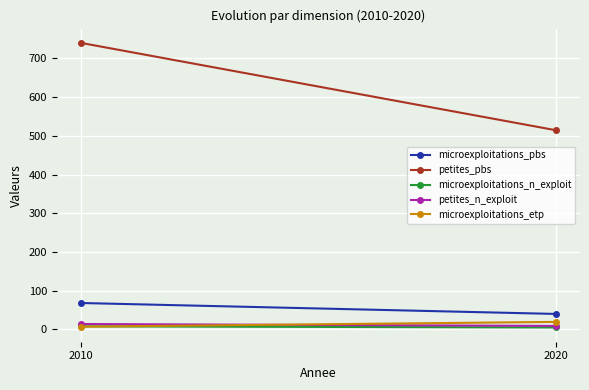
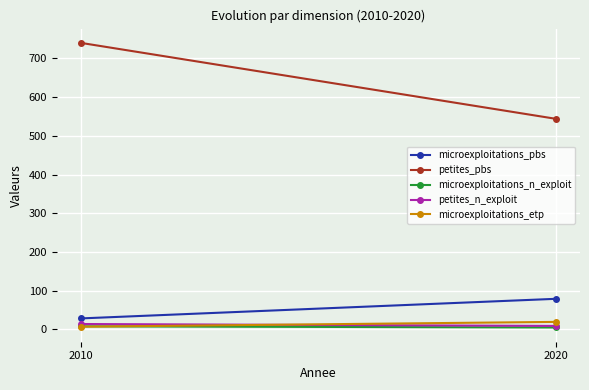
  {
    "microexploitations_pbs": {
-     "2010": 70,
-     "2020": 40
+     "2010": 30,
+     "2020": 80
    },
    "petites_pbs": {
      "2010": 740,
-     "2020": 510
+     "2020": 540
    },
    "microexploitations_etp": {
      "2020": 20
    }
  }
